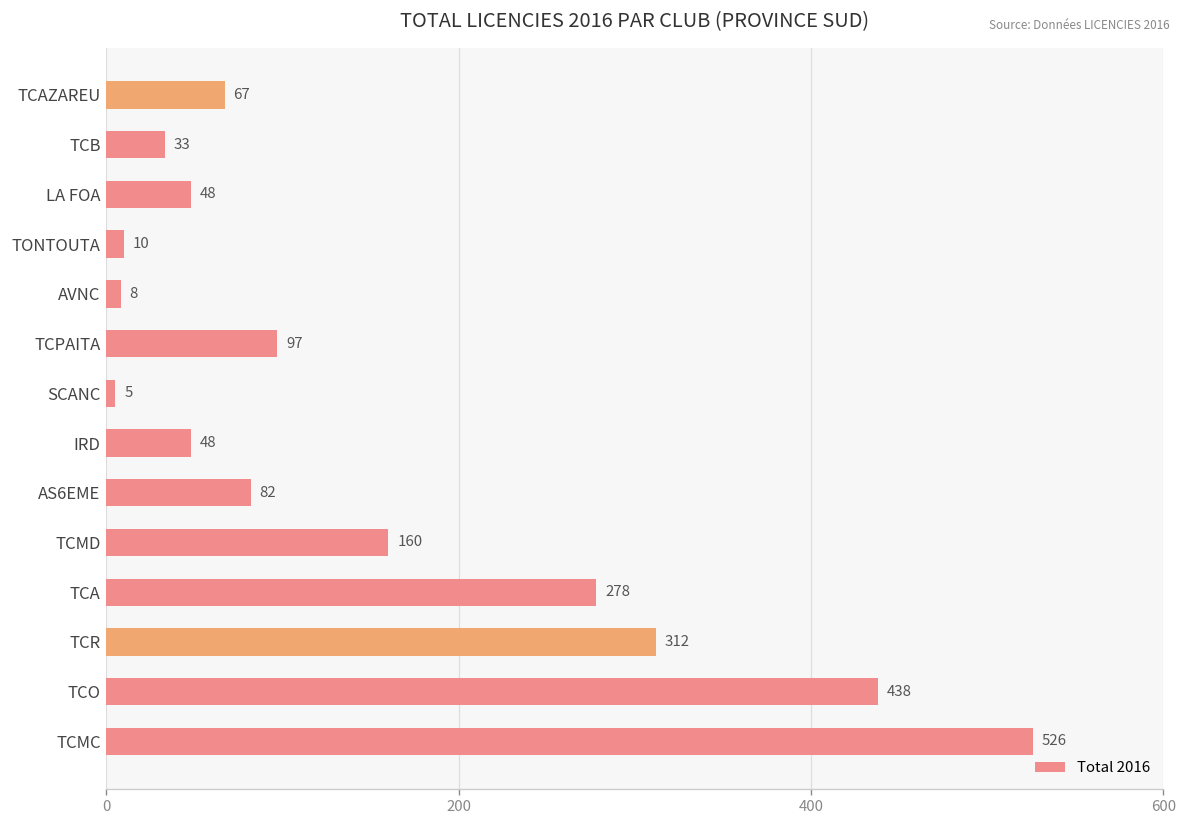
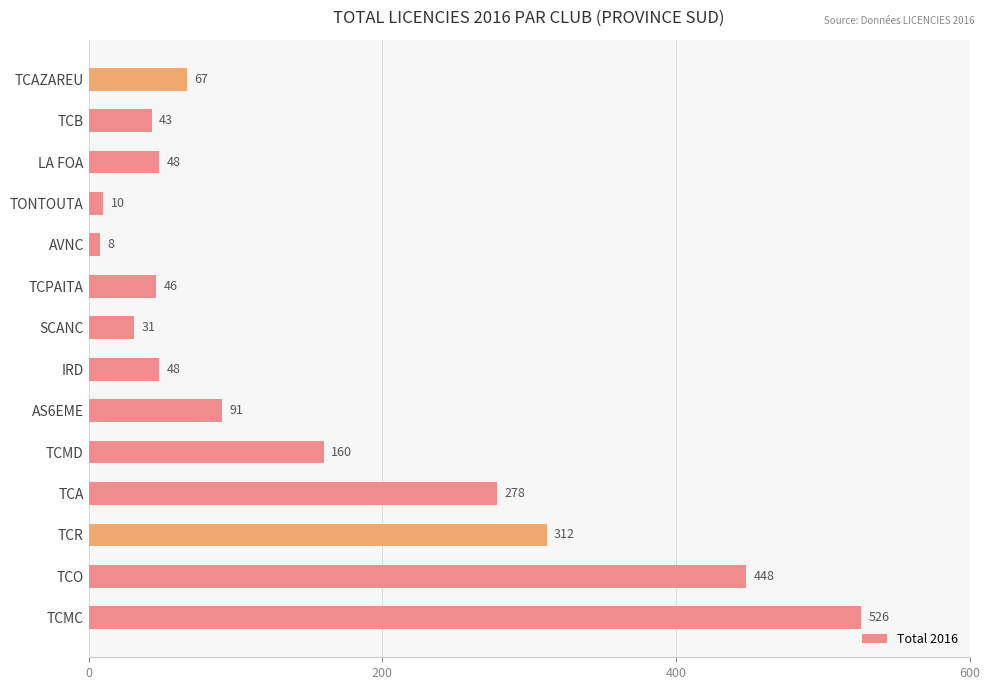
  {
    "TCAZAREU": 67,
-   "TCB": 33,
+   "TCB": 43,
    "LA FOA": 48,
    "TONTOUTA": 10,
    "AVNC": 8,
-   "TCPAITA": 97,
-   "SCANC": 5,
+   "TCPAITA": 46,
+   "SCANC": 31,
    "IRD": 48,
-   "AS6EME": 82,
+   "AS6EME": 91,
    "TCMD": 160,
    "TCA": 278,
    "TCR": 312,
-   "TCO": 438,
+   "TCO": 448,
    "TCMC": 526
  }
